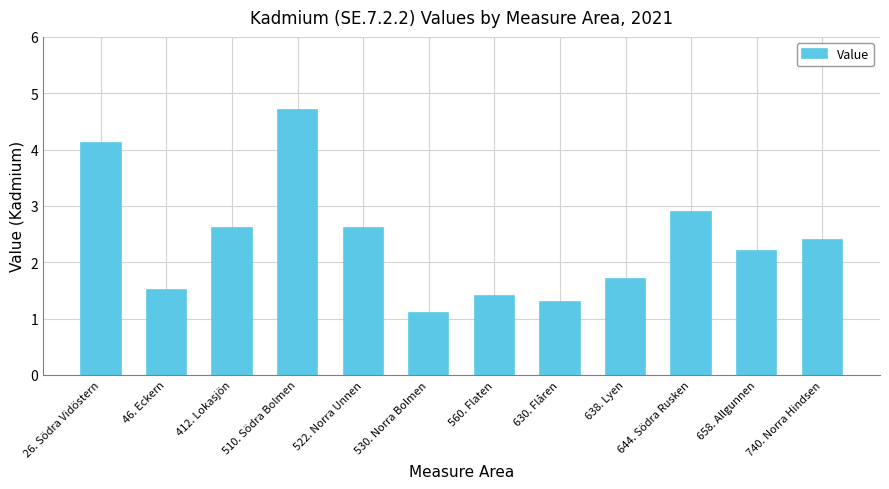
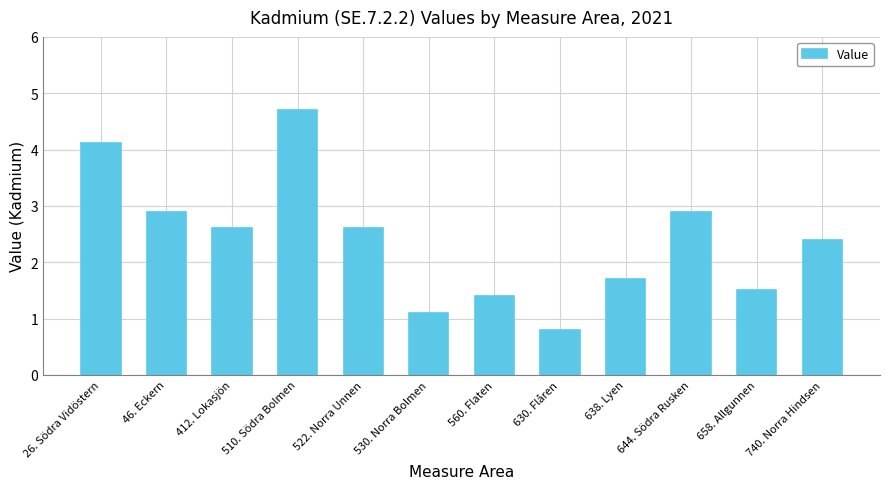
  {
    "26. Södra Vidöstern": 4.1,
-   "46. Eckern": 1.5,
+   "46. Eckern": 2.9,
    "412. Lokasjön": 2.6,
    "510. Södra Bolmen": 4.7,
    "522. Norra Unnen": 2.6,
    "530. Norra Bolmen": 1.1,
    "560. Flaten": 1.4,
-   "630. Flåren": 1.3,
+   "630. Flåren": 0.8,
    "638. Lyen": 1.7,
    "644. Södra Rusken": 2.9,
-   "658. Allgunnen": 2.2,
+   "658. Allgunnen": 1.5,
    "740. Norra Hindsen": 2.4
  }
